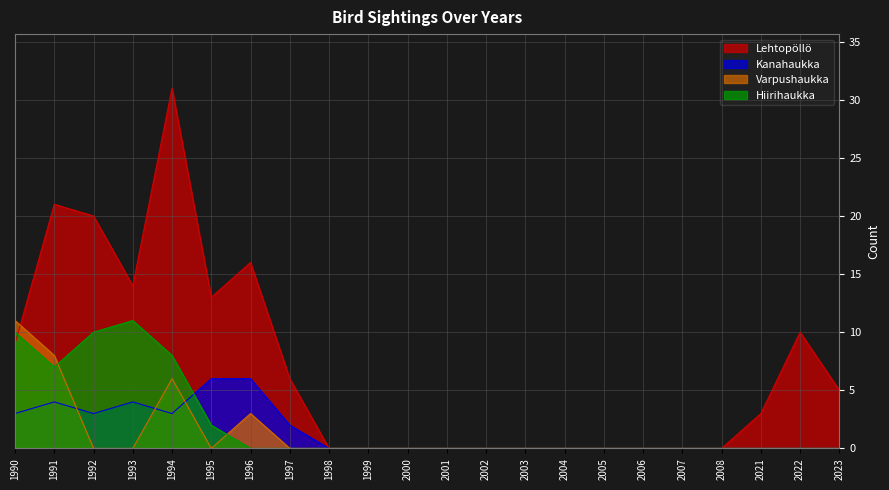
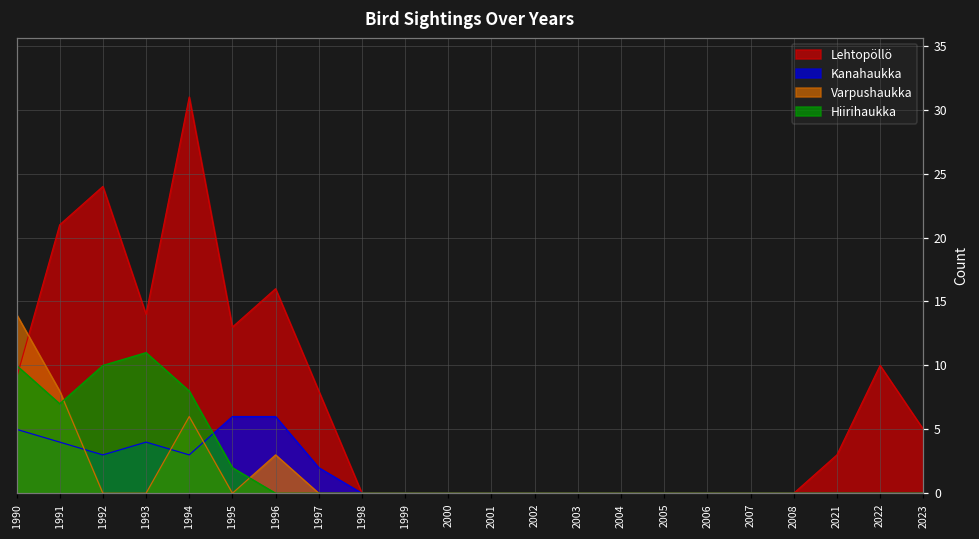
  {
    "Lehtopöllö": {
      "1990": 9,
      "1991": 21,
-     "1992": 20,
+     "1992": 24,
      "1993": 14,
      "1994": 31,
      "1995": 13,
      "1996": 16,
-     "1997": 6,
+     "1997": 8,
      "2021": 3,
      "2022": 10,
      "2023": 5
    },
    "Kanahaukka": {
-     "1990": 3,
+     "1990": 5,
      "1991": 4,
      "1992": 3,
      "1993": 4,
      "1994": 3,
      "1995": 6,
      "1996": 6,
      "1997": 2
    },
    "Varpushaukka": {
-     "1990": 11,
+     "1990": 14,
      "1991": 8,
      "1992": 0,
      "1993": 0,
      "1994": 6,
      "1995": 0,
      "1996": 3
    },
    "Hiirihaukka": {
      "1990": 10,
      "1991": 7,
      "1992": 10,
      "1993": 11,
      "1994": 8,
      "1995": 2,
      "1996": 0
    }
  }
